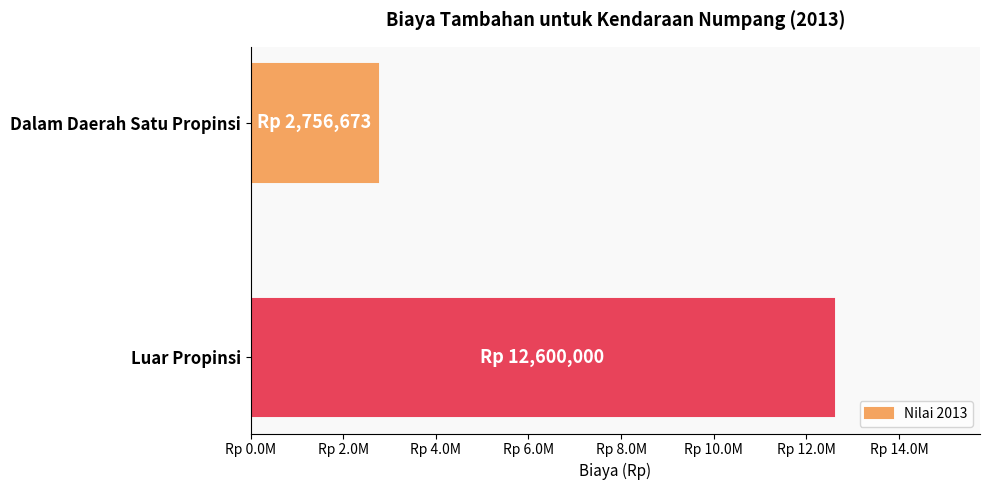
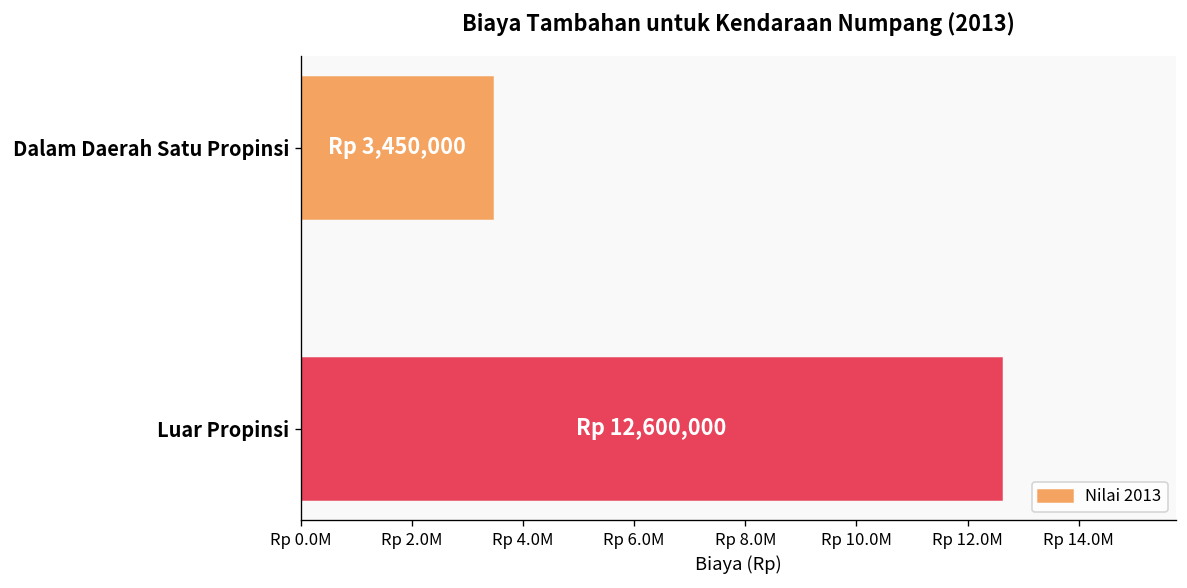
  {
-   "Dalam Daerah Satu Propinsi": "2,756,673",
+   "Dalam Daerah Satu Propinsi": "3,450,000",
    "Luar Propinsi": "12,600,000"
  }
